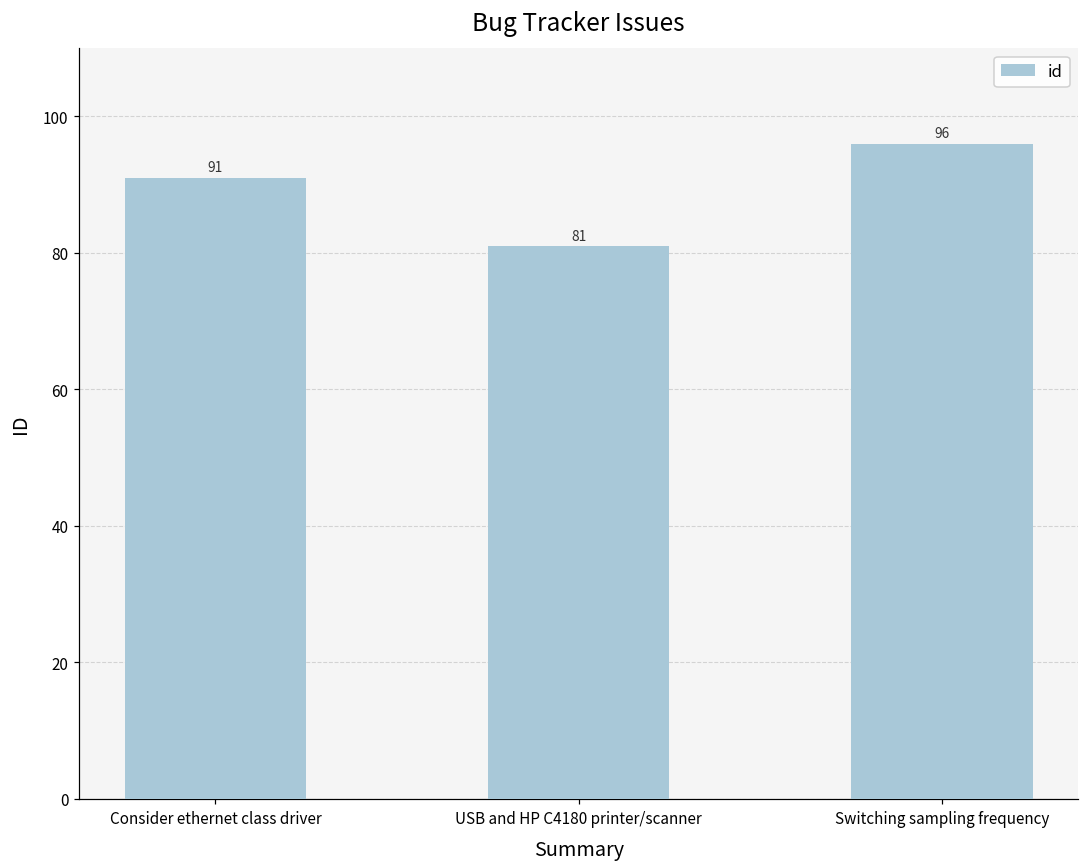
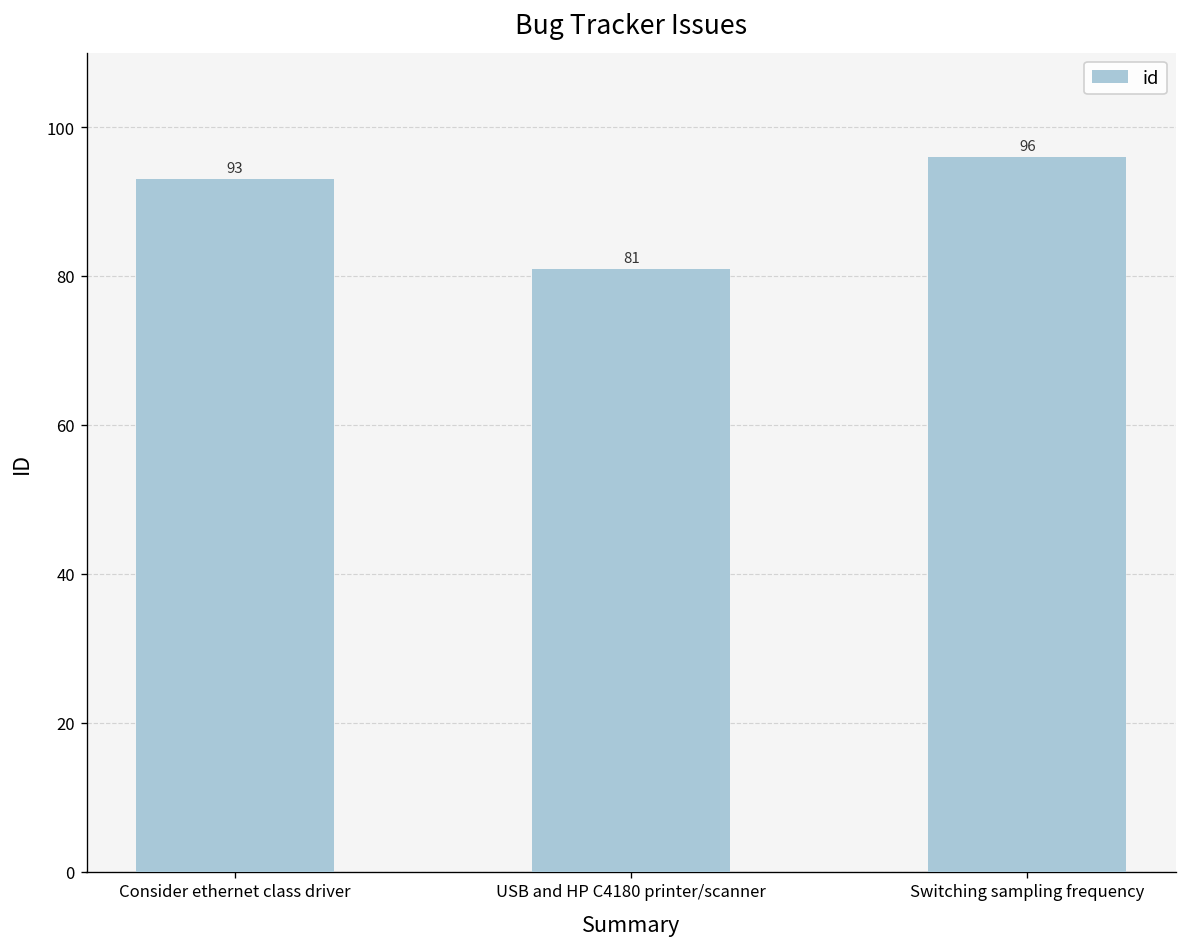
  {
-   "Consider ethernet class driver": 91,
+   "Consider ethernet class driver": 93,
    "USB and HP C4180 printer/scanner": 81,
    "Switching sampling frequency": 96
  }
